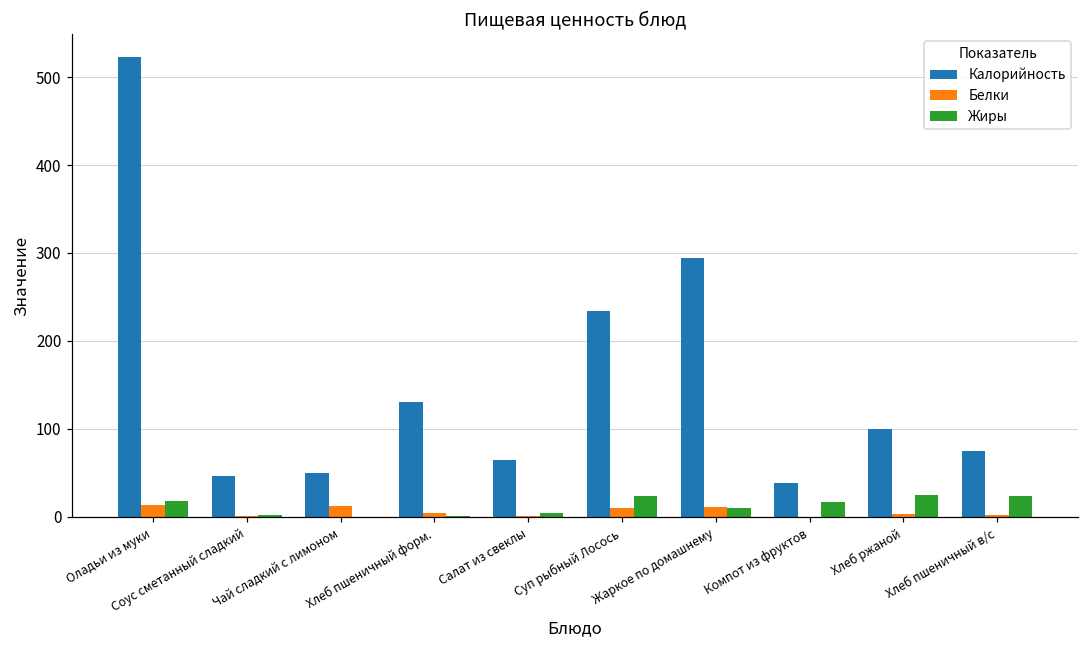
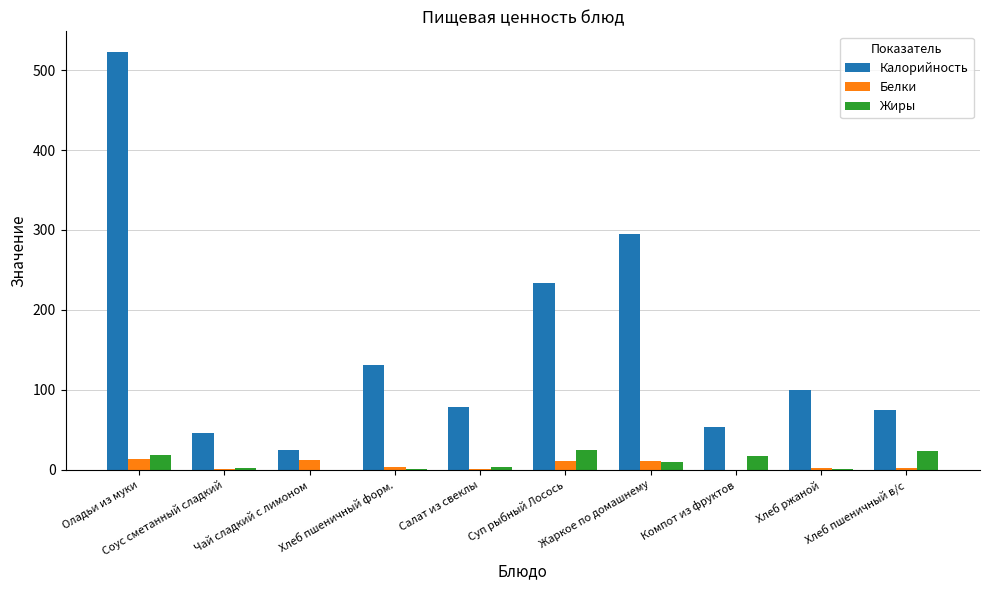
  {
    "Калорийность": {
      "Оладьи из муки": 520,
      "Соус сметанный сладкий": 50,
-     "Чай сладкий с лимоном": 50,
+     "Чай сладкий с лимоном": 20,
      "Хлеб пшеничный форм.": 130,
-     "Салат из свеклы": 60,
+     "Салат из свеклы": 80,
      "Суп рыбный Лосось": 230,
      "Жаркое по домашнему": 290,
-     "Компот из фруктов": 40,
+     "Компот из фруктов": 50,
      "Хлеб ржаной": 100,
      "Хлеб пшеничный в/с": 80
    },
    "Белки": {
      "Оладьи из муки": 10,
      "Чай сладкий с лимоном": 10,
      "Хлеб пшеничный форм.": 0,
      "Суп рыбный Лосось": 10,
      "Жаркое по домашнему": 10
    },
    "Жиры": {
      "Оладьи из муки": 20,
      "Чай сладкий с лимоном": 0,
      "Салат из свеклы": 0,
      "Суп рыбный Лосось": 20,
      "Жаркое по домашнему": 10,
      "Компот из фруктов": 20,
-     "Хлеб ржаной": 30,
+     "Хлеб ржаной": 0,
      "Хлеб пшеничный в/с": 20
    }
  }
